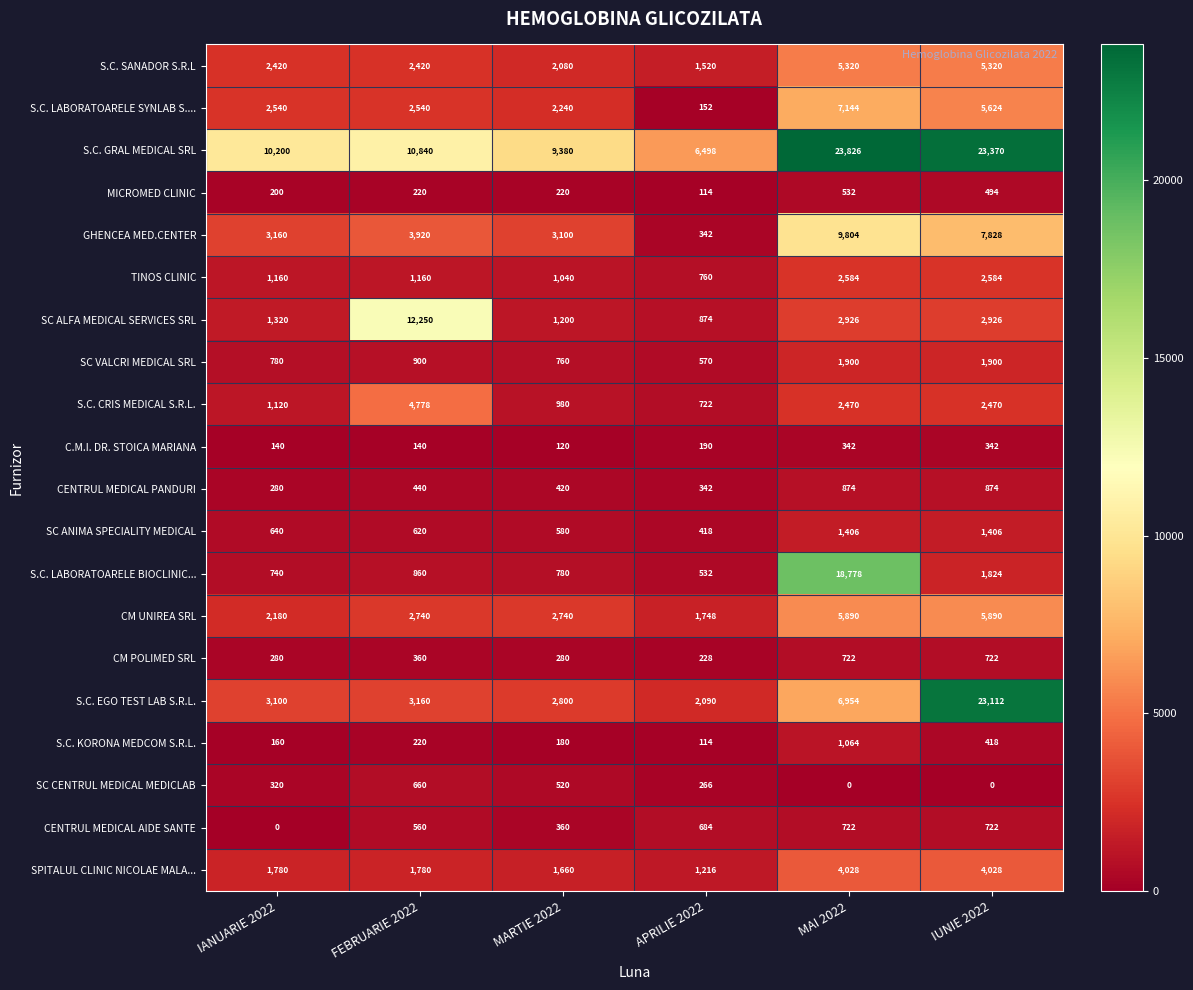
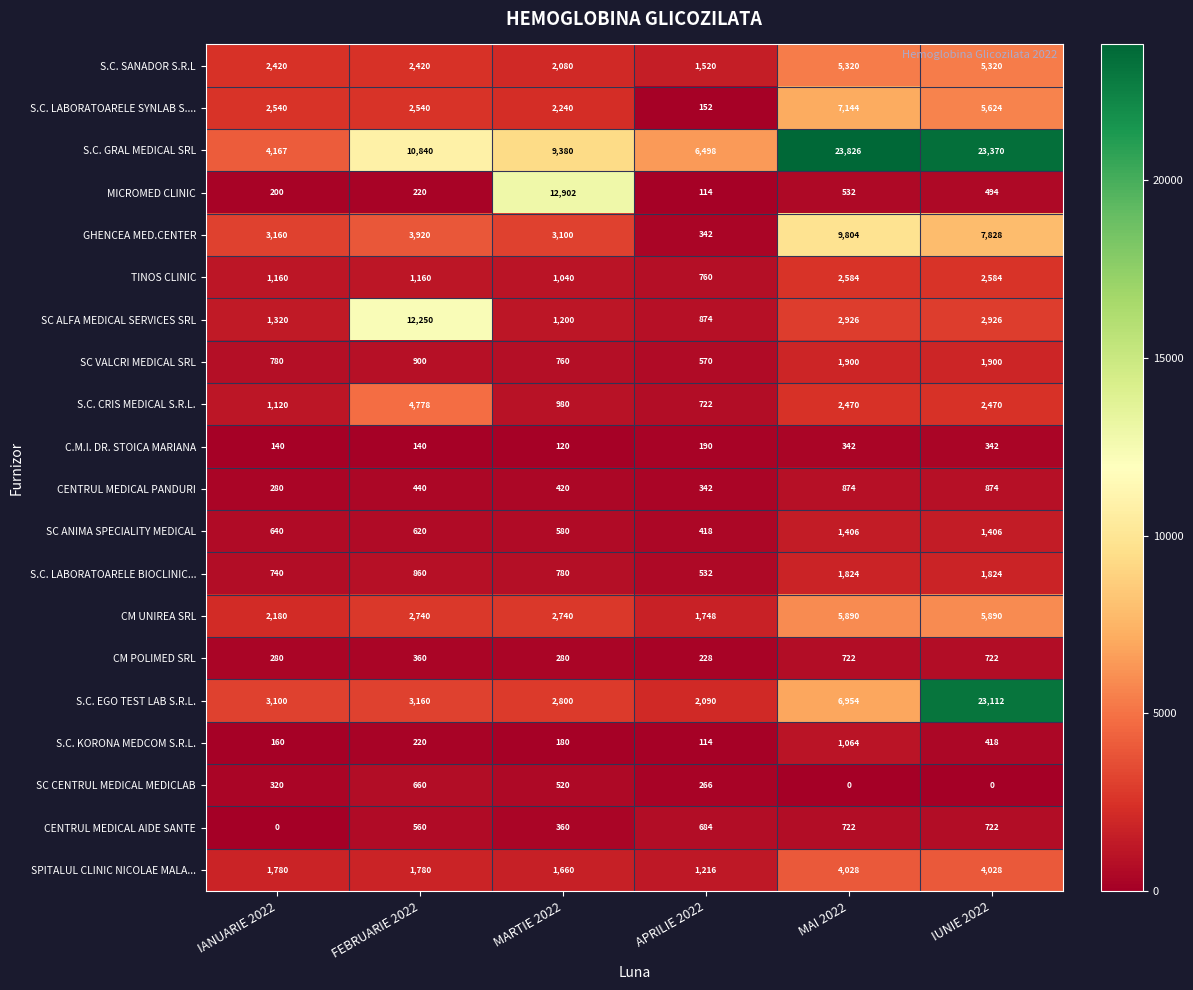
  {
    "S.C. SANADOR S.R.L": {
      "IANUARIE 2022": "2,420",
      "FEBRUARIE 2022": "2,420",
      "MARTIE 2022": "2,080",
      "APRILIE 2022": "1,520",
      "MAI 2022": "5,320"
    },
    "S.C. LABORATOARELE SYNLAB S....": {
      "IANUARIE 2022": "2,540",
      "FEBRUARIE 2022": "2,540",
      "MARTIE 2022": "2,240",
      "APRILIE 2022": "152",
      "MAI 2022": "7,144",
      "IUNIE 2022": "5,624"
    },
    "S.C. GRAL MEDICAL SRL": {
-     "IANUARIE 2022": "10,200",
+     "IANUARIE 2022": "4,167",
      "FEBRUARIE 2022": "10,840",
      "MARTIE 2022": "9,380",
      "APRILIE 2022": "6,498",
      "MAI 2022": "23,826",
      "IUNIE 2022": "23,370"
    },
    "MICROMED CLINIC": {
      "IANUARIE 2022": "200",
      "FEBRUARIE 2022": "220",
-     "MARTIE 2022": "220",
+     "MARTIE 2022": "12,902",
      "APRILIE 2022": "114",
      "MAI 2022": "532",
      "IUNIE 2022": "494"
    },
    "GHENCEA MED.CENTER": {
      "IANUARIE 2022": "3,160",
      "FEBRUARIE 2022": "3,920",
      "MARTIE 2022": "3,100",
      "APRILIE 2022": "342",
      "MAI 2022": "9,804",
      "IUNIE 2022": "7,828"
    },
    "TINOS CLINIC": {
      "IANUARIE 2022": "1,160",
      "FEBRUARIE 2022": "1,160",
      "MARTIE 2022": "1,040",
      "APRILIE 2022": "760",
      "MAI 2022": "2,584",
      "IUNIE 2022": "2,584"
    },
    "SC ALFA MEDICAL SERVICES SRL": {
      "IANUARIE 2022": "1,320",
      "FEBRUARIE 2022": "12,250",
      "MARTIE 2022": "1,200",
      "APRILIE 2022": "874",
      "MAI 2022": "2,926",
      "IUNIE 2022": "2,926"
    },
    "SC VALCRI MEDICAL SRL": {
      "IANUARIE 2022": "780",
      "FEBRUARIE 2022": "900",
      "MARTIE 2022": "760",
      "APRILIE 2022": "570",
      "MAI 2022": "1,900",
      "IUNIE 2022": "1,900"
    },
    "S.C. CRIS MEDICAL S.R.L.": {
      "IANUARIE 2022": "1,120",
      "FEBRUARIE 2022": "4,778",
      "MARTIE 2022": "980",
      "APRILIE 2022": "722",
      "MAI 2022": "2,470",
      "IUNIE 2022": "2,470"
    },
    "C.M.I. DR. STOICA MARIANA": {
      "IANUARIE 2022": "140",
      "FEBRUARIE 2022": "140",
      "MARTIE 2022": "120",
      "APRILIE 2022": "190",
      "MAI 2022": "342",
      "IUNIE 2022": "342"
    },
    "CENTRUL MEDICAL PANDURI": {
      "IANUARIE 2022": "280",
      "FEBRUARIE 2022": "440",
      "MARTIE 2022": "420",
      "APRILIE 2022": "342",
      "MAI 2022": "874",
      "IUNIE 2022": "874"
    },
    "SC ANIMA SPECIALITY MEDICAL": {
      "IANUARIE 2022": "640",
      "FEBRUARIE 2022": "620",
      "MARTIE 2022": "580",
      "APRILIE 2022": "418",
      "MAI 2022": "1,406",
      "IUNIE 2022": "1,406"
    },
    "S.C. LABORATOARELE BIOCLINIC...": {
      "IANUARIE 2022": "740",
      "FEBRUARIE 2022": "860",
      "MARTIE 2022": "780",
      "APRILIE 2022": "532",
-     "MAI 2022": "18,778",
+     "MAI 2022": "1,824",
      "IUNIE 2022": "1,824"
    },
    "CM UNIREA SRL": {
      "IANUARIE 2022": "2,180",
      "FEBRUARIE 2022": "2,740",
      "MARTIE 2022": "2,740",
      "APRILIE 2022": "1,748",
      "MAI 2022": "5,890",
      "IUNIE 2022": "5,890"
    },
    "CM POLIMED SRL": {
      "IANUARIE 2022": "280",
      "FEBRUARIE 2022": "360",
      "MARTIE 2022": "280",
      "APRILIE 2022": "228",
      "MAI 2022": "722",
      "IUNIE 2022": "722"
    },
    "S.C. EGO TEST LAB S.R.L.": {
      "IANUARIE 2022": "3,100",
      "FEBRUARIE 2022": "3,160",
      "MARTIE 2022": "2,800",
      "APRILIE 2022": "2,090",
      "MAI 2022": "6,954",
      "IUNIE 2022": "23,112"
    },
    "S.C. KORONA MEDCOM S.R.L.": {
      "IANUARIE 2022": "160",
      "FEBRUARIE 2022": "220",
      "MARTIE 2022": "180",
      "APRILIE 2022": "114",
      "MAI 2022": "1,064",
      "IUNIE 2022": "418"
    },
    "SC CENTRUL MEDICAL MEDICLAB": {
      "IANUARIE 2022": "320",
      "FEBRUARIE 2022": "660",
      "MARTIE 2022": "520",
      "APRILIE 2022": "266",
      "MAI 2022": "0",
      "IUNIE 2022": "0"
    },
    "CENTRUL MEDICAL AIDE SANTE": {
      "IANUARIE 2022": "0",
      "FEBRUARIE 2022": "560",
      "MARTIE 2022": "360",
      "APRILIE 2022": "684",
      "MAI 2022": "722",
      "IUNIE 2022": "722"
    },
    "SPITALUL CLINIC NICOLAE MALA...": {
      "IANUARIE 2022": "1,780",
      "FEBRUARIE 2022": "1,780",
      "MARTIE 2022": "1,660",
      "APRILIE 2022": "1,216",
      "MAI 2022": "4,028",
      "IUNIE 2022": "4,028"
    }
  }
